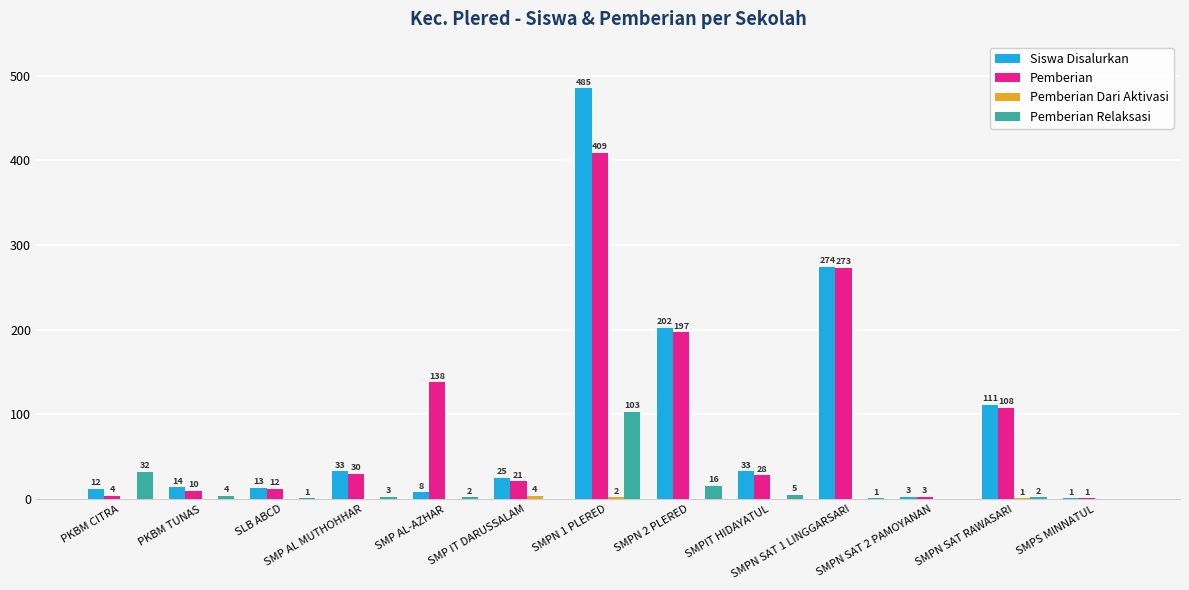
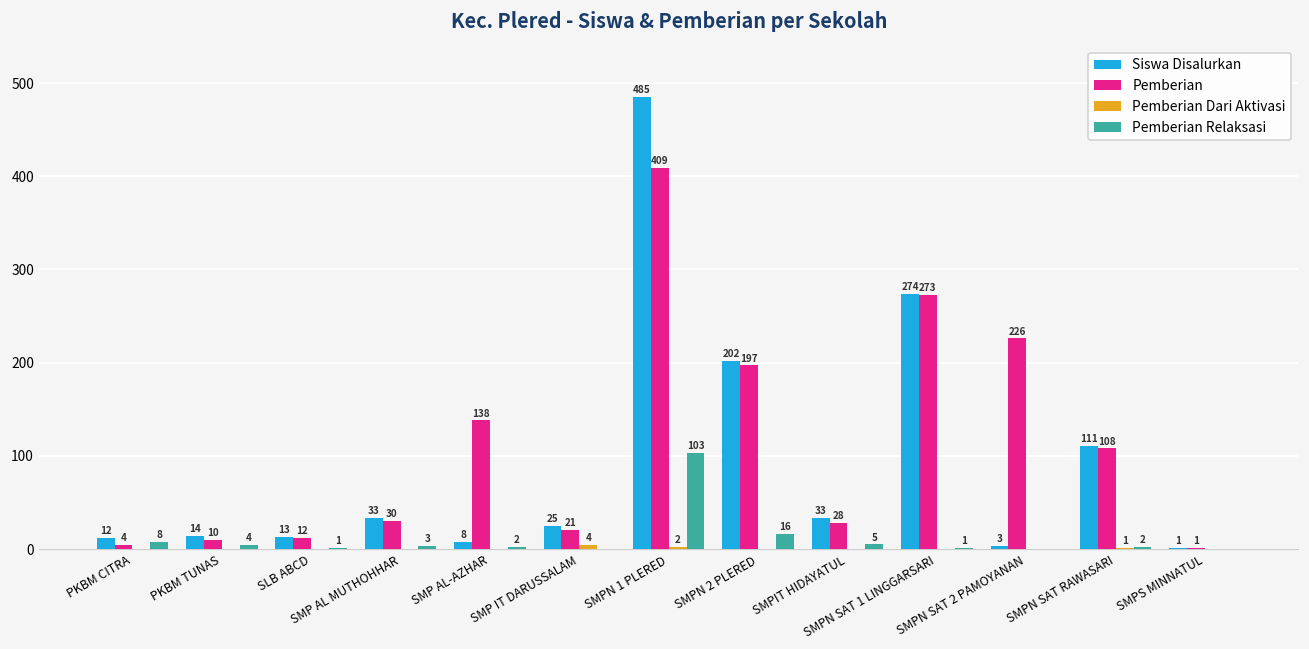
  {
    "Siswa Disalurkan": {
      "PKBM CITRA": 12,
      "PKBM TUNAS": 14,
      "SLB ABCD": 13,
      "SMP AL MUTHOHHAR": 33,
      "SMP AL-AZHAR": 8,
      "SMP IT DARUSSALAM": 25,
      "SMPN 1 PLERED": 485,
      "SMPN 2 PLERED": 202,
      "SMPIT HIDAYATUL": 33,
      "SMPN SAT 1 LINGGARSARI": 274,
      "SMPN SAT 2 PAMOYANAN": 3,
      "SMPN SAT RAWASARI": 111,
      "SMPS MINNATUL": 1
    },
    "Pemberian": {
      "PKBM CITRA": 4,
      "PKBM TUNAS": 10,
      "SLB ABCD": 12,
      "SMP AL MUTHOHHAR": 30,
      "SMP AL-AZHAR": 138,
      "SMP IT DARUSSALAM": 21,
      "SMPN 1 PLERED": 409,
      "SMPN 2 PLERED": 197,
      "SMPIT HIDAYATUL": 28,
      "SMPN SAT 1 LINGGARSARI": 273,
-     "SMPN SAT 2 PAMOYANAN": 3,
+     "SMPN SAT 2 PAMOYANAN": 226,
      "SMPN SAT RAWASARI": 108,
      "SMPS MINNATUL": 1
    },
    "Pemberian Dari Aktivasi": {
      "SMP IT DARUSSALAM": 4,
      "SMPN 1 PLERED": 2,
      "SMPN SAT RAWASARI": 1
    },
    "Pemberian Relaksasi": {
-     "PKBM CITRA": 32,
+     "PKBM CITRA": 8,
      "PKBM TUNAS": 4,
      "SLB ABCD": 1,
      "SMP AL MUTHOHHAR": 3,
      "SMP AL-AZHAR": 2,
      "SMPN 1 PLERED": 103,
      "SMPN 2 PLERED": 16,
      "SMPIT HIDAYATUL": 5,
      "SMPN SAT 1 LINGGARSARI": 1,
      "SMPN SAT RAWASARI": 2
    }
  }
